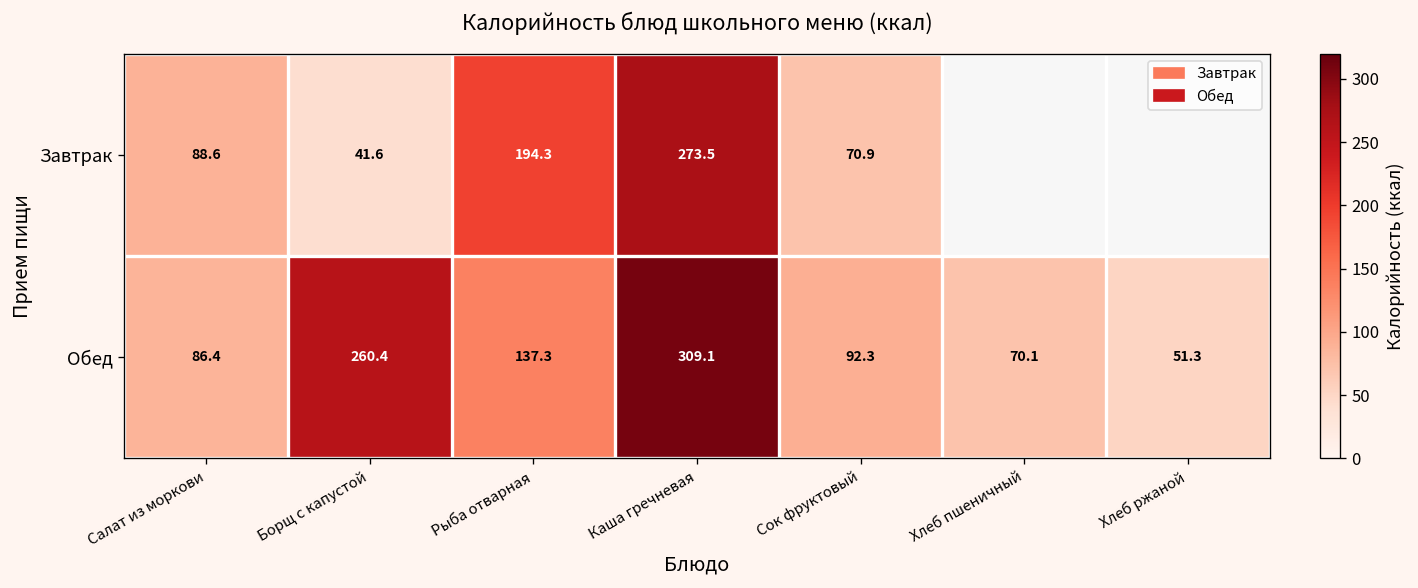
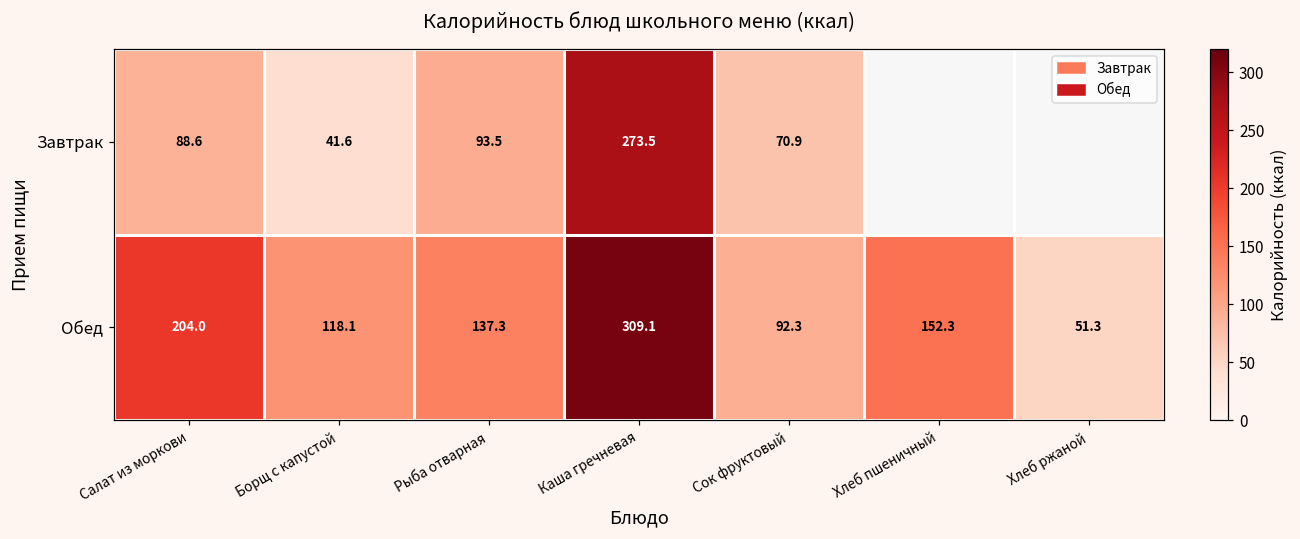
  {
    "Завтрак": {
      "Салат из моркови": 88.6,
      "Борщ с капустой": 41.6,
-     "Рыба отварная": 194.3,
+     "Рыба отварная": 93.5,
      "Каша гречневая": 273.5,
      "Сок фруктовый": 70.9
    },
    "Обед": {
-     "Салат из моркови": 86.4,
-     "Борщ с капустой": 260.4,
+     "Салат из моркови": 204.0,
+     "Борщ с капустой": 118.1,
      "Рыба отварная": 137.3,
      "Каша гречневая": 309.1,
      "Сок фруктовый": 92.3,
-     "Хлеб пшеничный": 70.1,
+     "Хлеб пшеничный": 152.3,
      "Хлеб ржаной": 51.3
    }
  }
